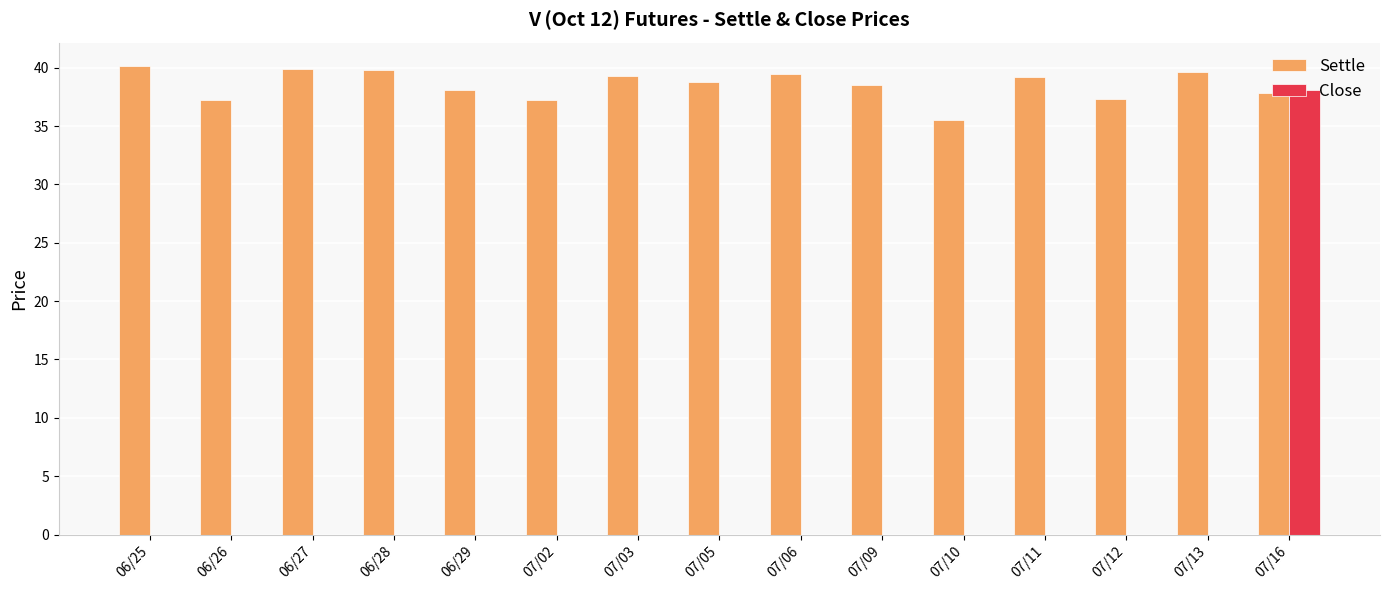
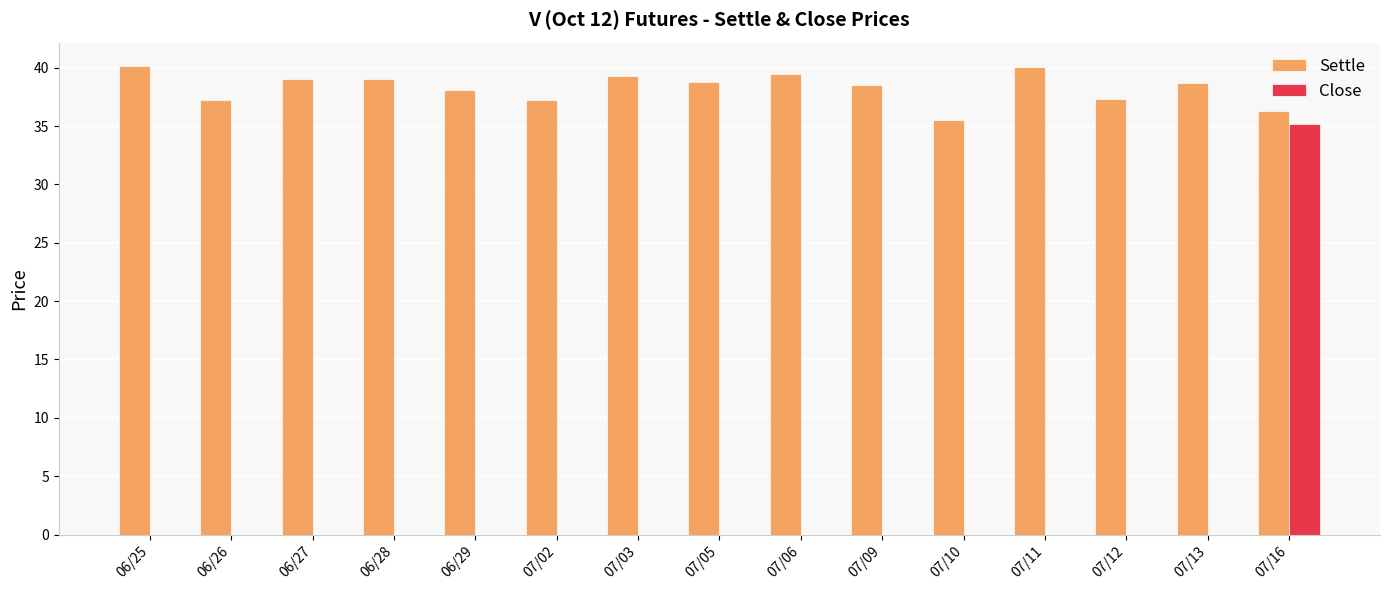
  {
    "Settle": {
      "06/25": 40.2,
      "06/26": 37.2,
-     "06/27": 39.9,
-     "06/28": 39.8,
+     "06/27": 39.1,
+     "06/28": 39.0,
      "06/29": 38.1,
      "07/02": 37.2,
      "07/03": 39.3,
      "07/05": 38.8,
      "07/06": 39.5,
      "07/09": 38.5,
      "07/10": 35.5,
-     "07/11": 39.2,
+     "07/11": 40.1,
      "07/12": 37.3,
-     "07/13": 39.6,
-     "07/16": 37.9
+     "07/13": 38.7,
+     "07/16": 36.3
    },
    "Close": {
      "06/25": 0.0,
      "06/26": 0.0,
      "06/27": 0.0,
      "06/28": 0.0,
      "06/29": 0.0,
      "07/02": 0.0,
      "07/03": 0.0,
      "07/05": 0.0,
      "07/06": 0.0,
      "07/09": 0.0,
      "07/10": 0.0,
      "07/11": 0.0,
      "07/12": 0.0,
      "07/13": 0.0,
-     "07/16": 38.1
+     "07/16": 35.2
    }
  }
